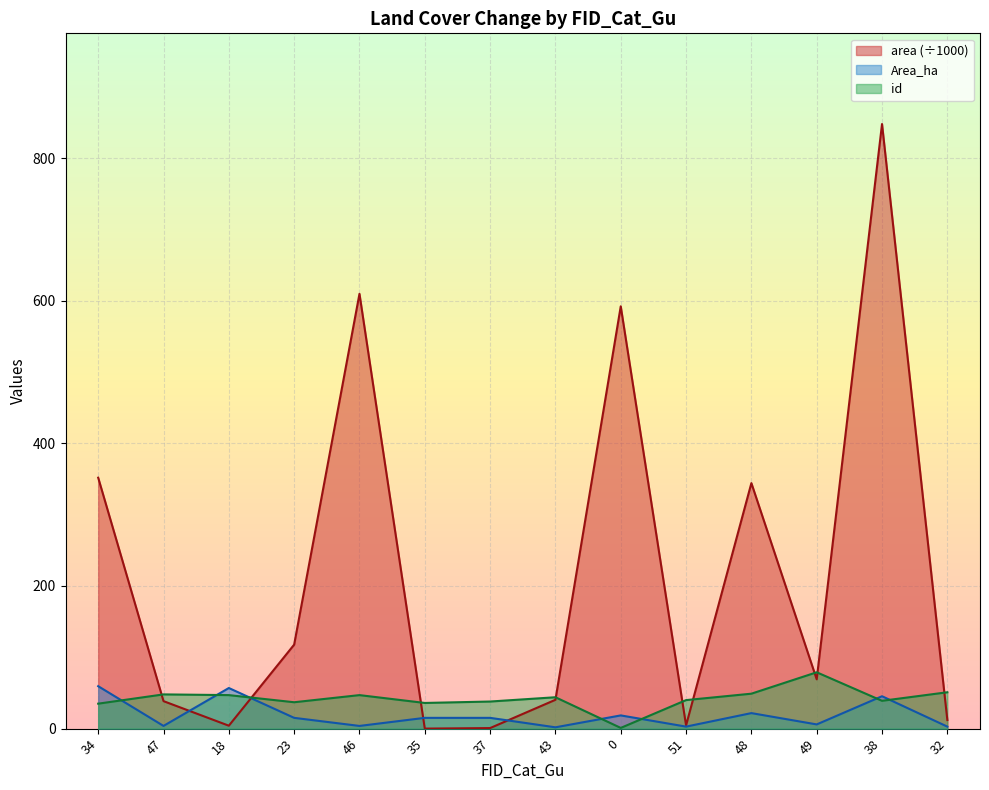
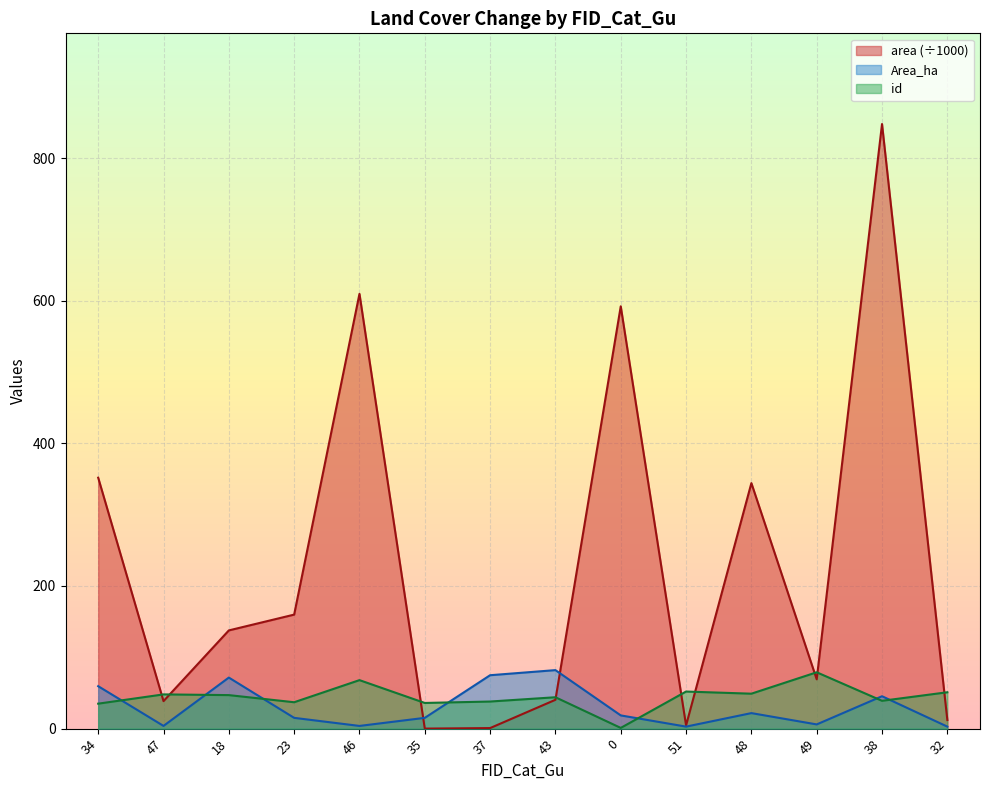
  {
    "area (÷1000)": {
      "34": 350,
      "47": 40,
-     "18": 0,
-     "23": 120,
+     "18": 140,
+     "23": 160,
      "46": 610,
      "35": 0,
      "37": 0,
      "43": 40,
      "0": 590,
      "48": 340,
      "49": 70,
      "38": 850,
      "32": 10
    },
    "Area_ha": {
      "34": 60,
      "47": 0,
-     "18": 60,
+     "18": 70,
      "23": 20,
      "46": 0,
      "35": 20,
-     "37": 20,
-     "43": 0,
+     "37": 70,
+     "43": 80,
      "0": 20,
      "48": 20,
      "49": 10,
      "38": 50,
      "32": 0
    },
    "id": {
      "34": 40,
      "47": 50,
      "18": 50,
      "23": 40,
-     "46": 50,
+     "46": 70,
      "35": 40,
      "37": 40,
      "43": 40,
      "0": 0,
-     "51": 40,
+     "51": 50,
      "48": 50,
      "49": 80,
      "38": 40,
      "32": 50
    }
  }
